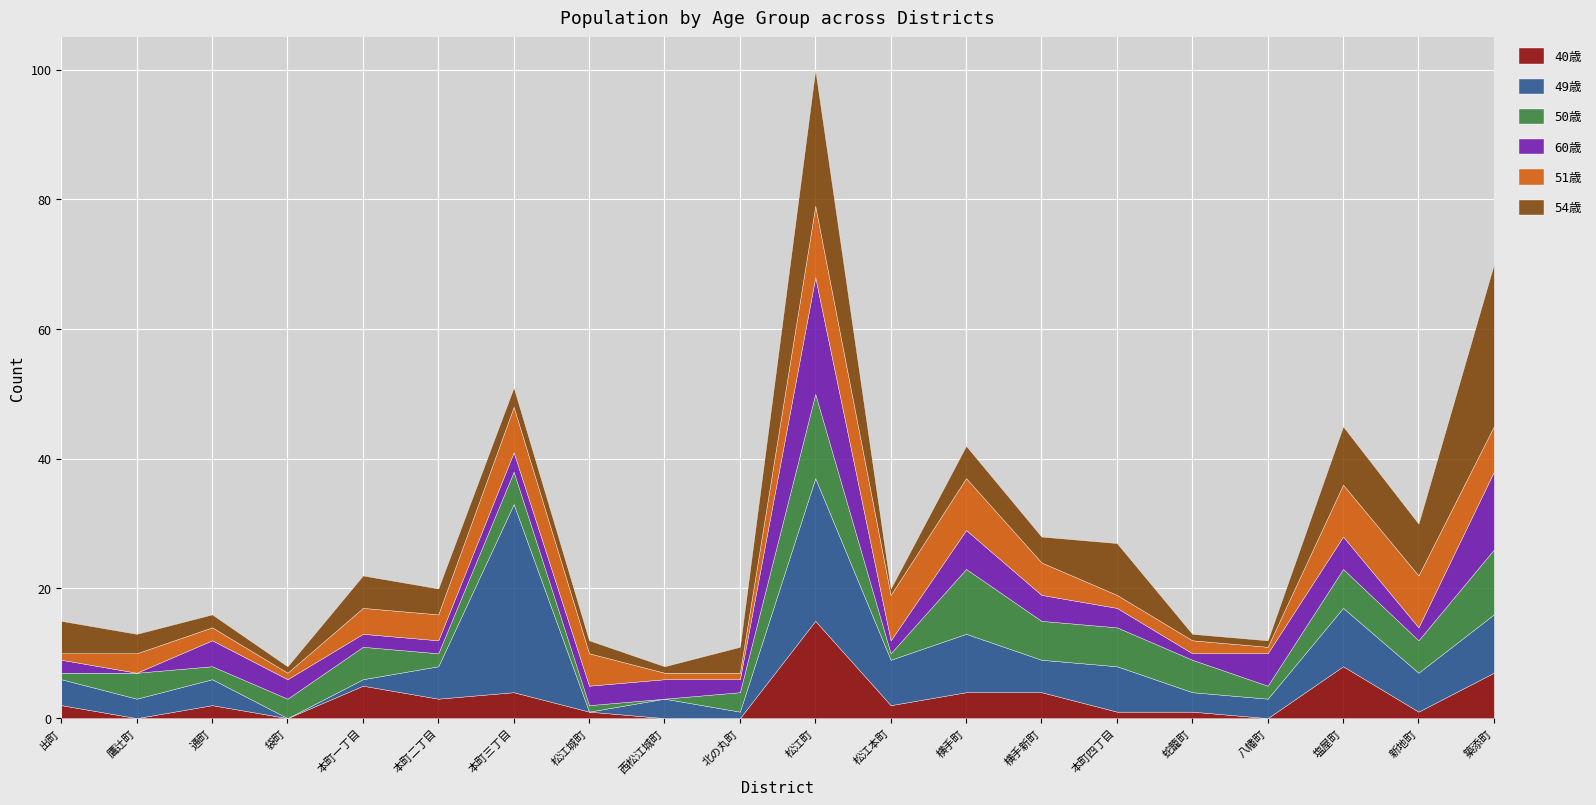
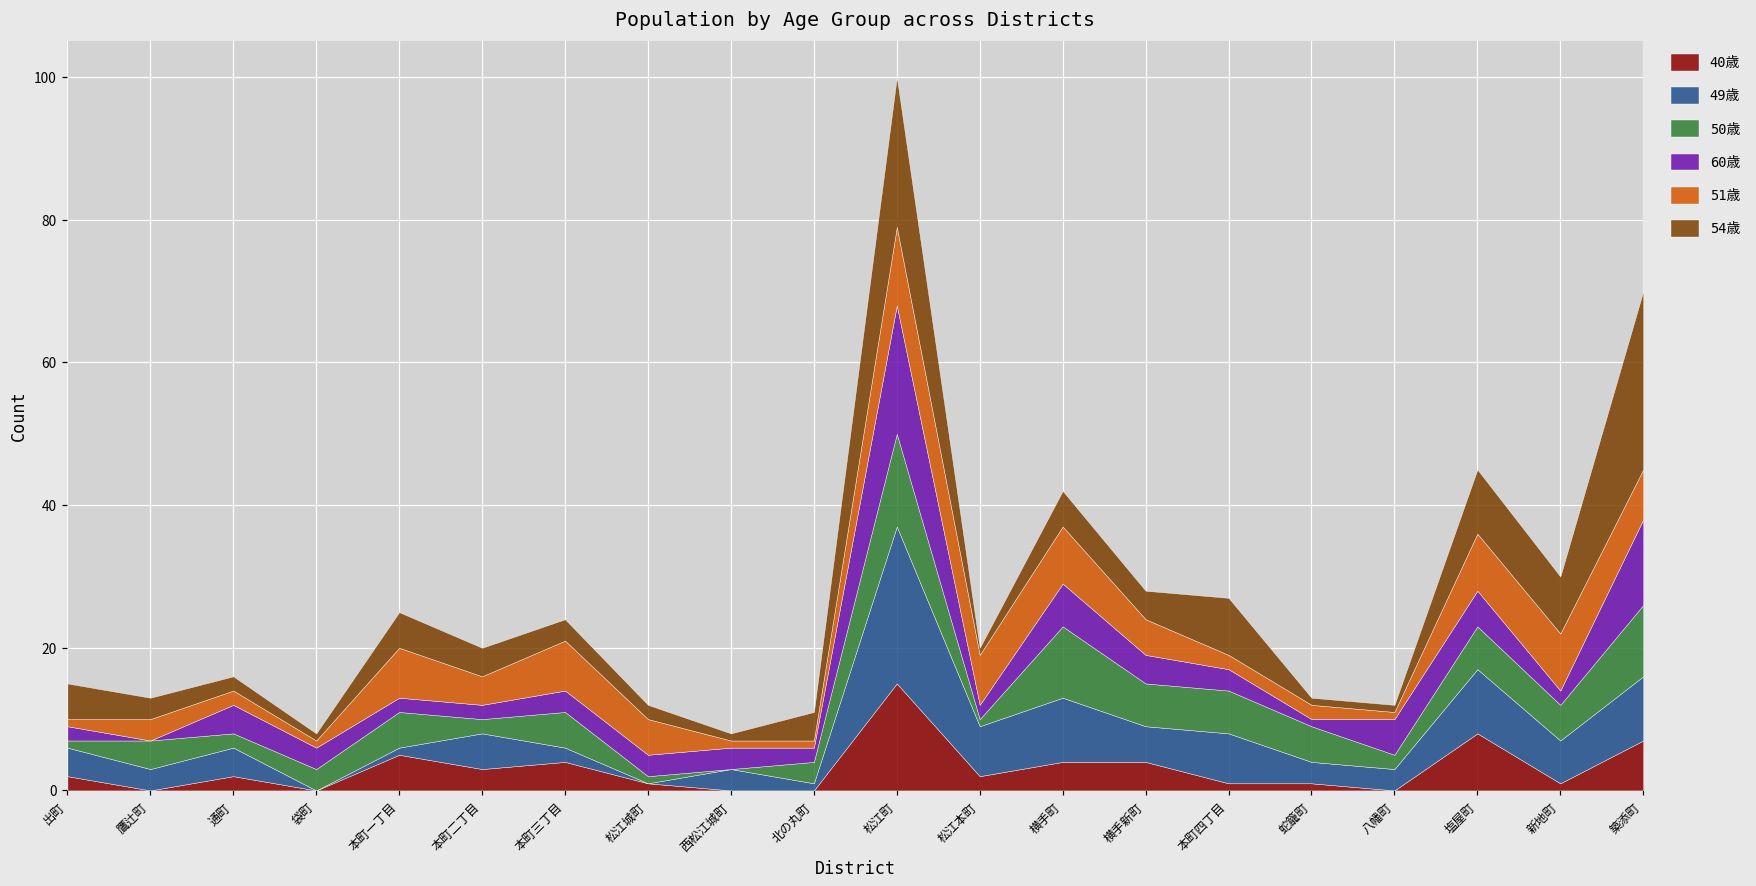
  {
    "40歳": {
      "出町": 2,
      "鷹辻町": 0,
      "通町": 2,
      "本町一丁目": 5,
      "本町二丁目": 3,
      "本町三丁目": 4,
      "西松江城町": 0,
      "北の丸町": 0,
      "松江町": 15,
      "松江本町": 2,
      "横手町": 4,
      "横手新町": 4,
      "本町四丁目": 1,
      "蛇籠町": 1,
      "八幡町": 0,
      "塩屋町": 8,
      "新地町": 1,
      "築添町": 7
    },
    "49歳": {
      "出町": 4,
      "鷹辻町": 3,
      "通町": 4,
      "本町一丁目": 1,
      "本町二丁目": 5,
-     "本町三丁目": 29,
+     "本町三丁目": 2,
      "北の丸町": 1,
      "松江町": 22,
      "松江本町": 7,
      "横手町": 9,
      "横手新町": 5,
      "本町四丁目": 7,
      "蛇籠町": 3,
      "八幡町": 3,
      "塩屋町": 9,
      "新地町": 6,
      "築添町": 9
    },
    "50歳": {
      "出町": 1,
      "通町": 2,
      "袋町": 3,
      "本町一丁目": 5,
      "本町二丁目": 2,
      "本町三丁目": 5,
      "松江城町": 1,
      "北の丸町": 3,
      "松江町": 13,
      "松江本町": 1,
      "横手町": 10,
      "横手新町": 6,
      "本町四丁目": 6,
      "蛇籠町": 5,
      "八幡町": 2,
      "塩屋町": 6,
      "新地町": 5,
      "築添町": 10
    },
    "60歳": {
      "出町": 2,
      "通町": 4,
      "袋町": 3,
      "本町一丁目": 2,
      "本町二丁目": 2,
      "本町三丁目": 3,
      "松江城町": 3,
      "西松江城町": 3,
      "北の丸町": 2,
      "松江町": 18,
      "松江本町": 2,
      "横手町": 6,
      "横手新町": 4,
      "本町四丁目": 3,
      "蛇籠町": 1,
      "八幡町": 5,
      "塩屋町": 5,
      "新地町": 2,
      "築添町": 12
    },
    "51歳": {
      "出町": 1,
      "鷹辻町": 3,
      "通町": 2,
      "袋町": 1,
-     "本町一丁目": 4,
+     "本町一丁目": 7,
      "本町二丁目": 4,
      "本町三丁目": 7,
      "松江城町": 5,
      "西松江城町": 1,
      "北の丸町": 1,
      "松江町": 11,
      "松江本町": 7,
      "横手町": 8,
      "横手新町": 5,
      "本町四丁目": 2,
      "蛇籠町": 2,
      "八幡町": 1,
      "塩屋町": 8,
      "新地町": 8,
      "築添町": 7
    },
    "54歳": {
      "出町": 5,
      "鷹辻町": 3,
      "通町": 2,
      "袋町": 1,
      "本町一丁目": 5,
      "本町二丁目": 4,
      "本町三丁目": 3,
      "松江城町": 2,
      "西松江城町": 1,
      "北の丸町": 4,
      "松江町": 21,
      "松江本町": 1,
      "横手町": 5,
      "横手新町": 4,
      "本町四丁目": 8,
      "蛇籠町": 1,
      "八幡町": 1,
      "塩屋町": 9,
      "新地町": 8,
      "築添町": 25
    }
  }
